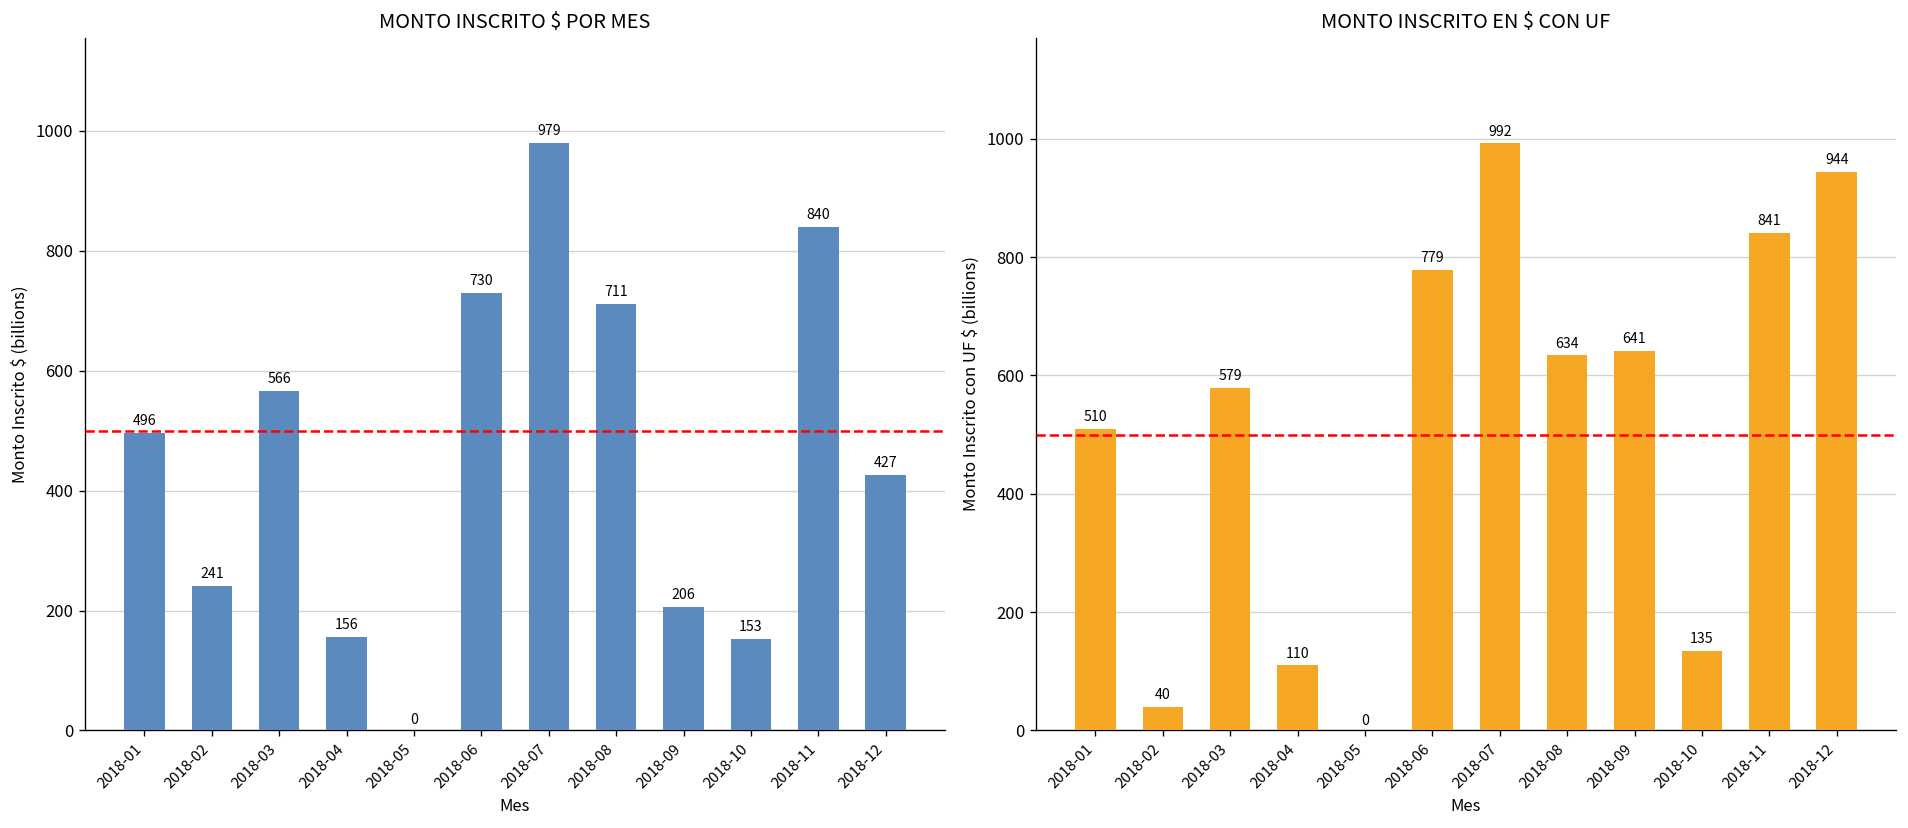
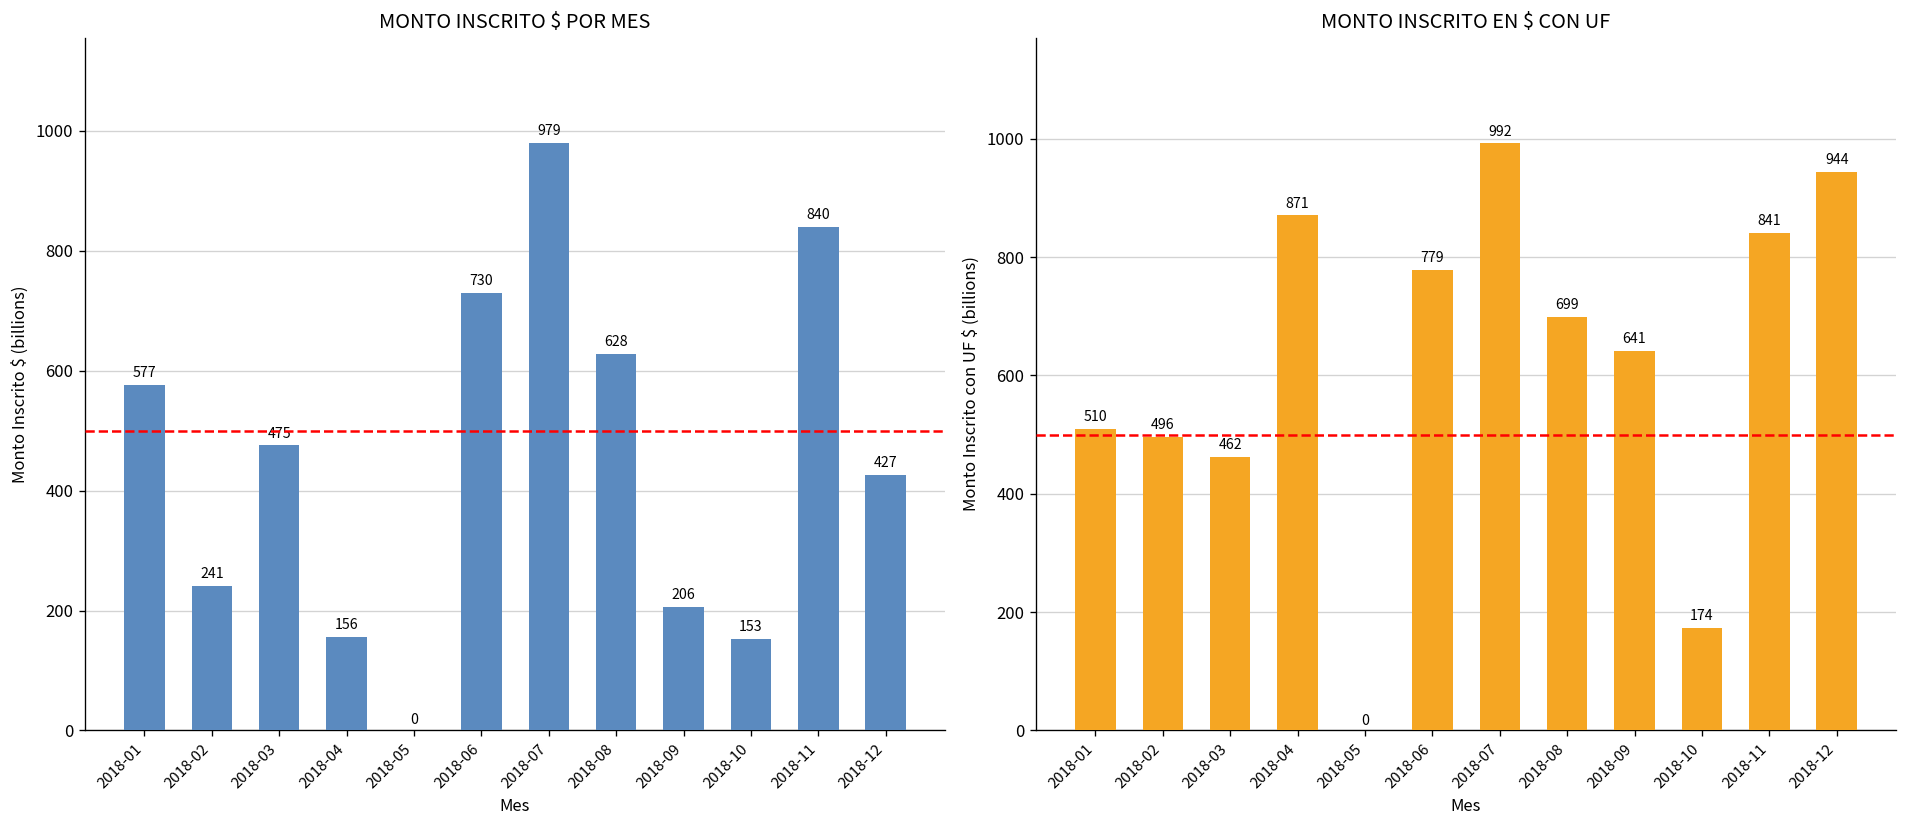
  {
    "MONTO INSCRITO $ POR MES": {
-     "2018-01": 496,
+     "2018-01": 577,
      "2018-02": 241,
-     "2018-03": 566,
+     "2018-03": 475,
      "2018-04": 156,
      "2018-05": 0,
      "2018-06": 730,
      "2018-07": 979,
-     "2018-08": 711,
+     "2018-08": 628,
      "2018-09": 206,
      "2018-10": 153,
      "2018-11": 840,
      "2018-12": 427
    },
    "MONTO INSCRITO EN $ CON UF": {
      "2018-01": 510,
-     "2018-02": 40,
-     "2018-03": 579,
-     "2018-04": 110,
+     "2018-02": 496,
+     "2018-03": 462,
+     "2018-04": 871,
      "2018-05": 0,
      "2018-06": 779,
      "2018-07": 992,
-     "2018-08": 634,
+     "2018-08": 699,
      "2018-09": 641,
-     "2018-10": 135,
+     "2018-10": 174,
      "2018-11": 841,
      "2018-12": 944
    }
  }
